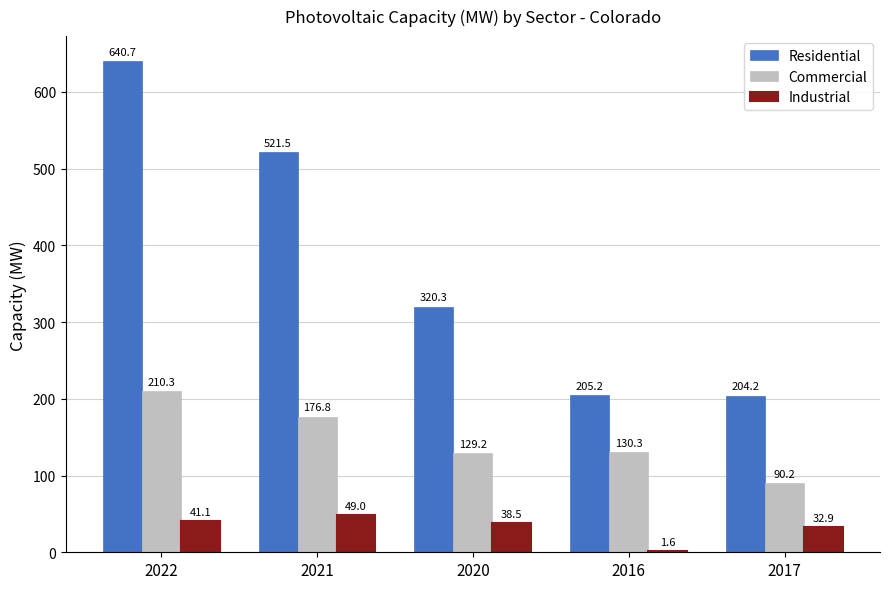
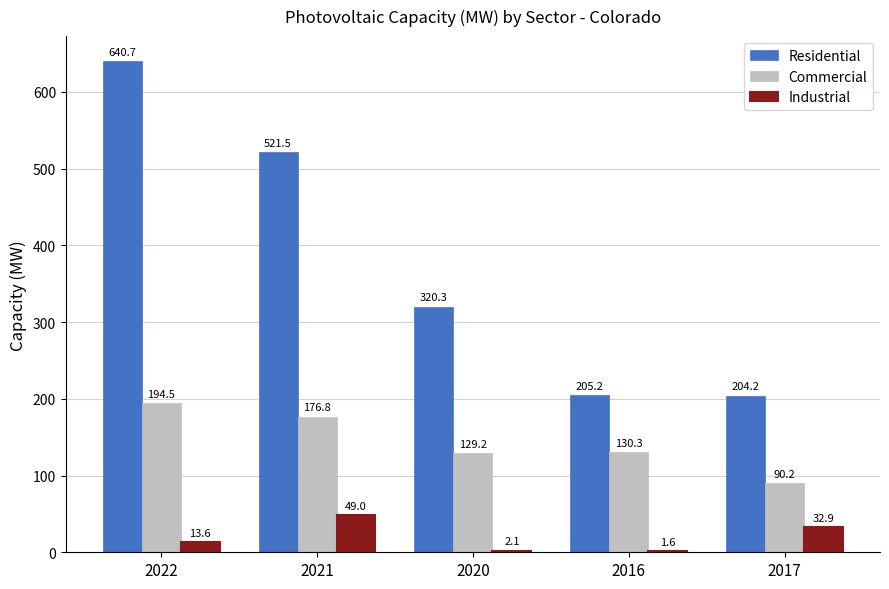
  {
    "Residential": {
      "2022": 640.7,
      "2021": 521.5,
      "2020": 320.3,
      "2016": 205.2,
      "2017": 204.2
    },
    "Commercial": {
-     "2022": 210.3,
+     "2022": 194.5,
      "2021": 176.8,
      "2020": 129.2,
      "2016": 130.3,
      "2017": 90.2
    },
    "Industrial": {
-     "2022": 41.1,
+     "2022": 13.6,
      "2021": 49.0,
-     "2020": 38.5,
+     "2020": 2.1,
      "2016": 1.6,
      "2017": 32.9
    }
  }
